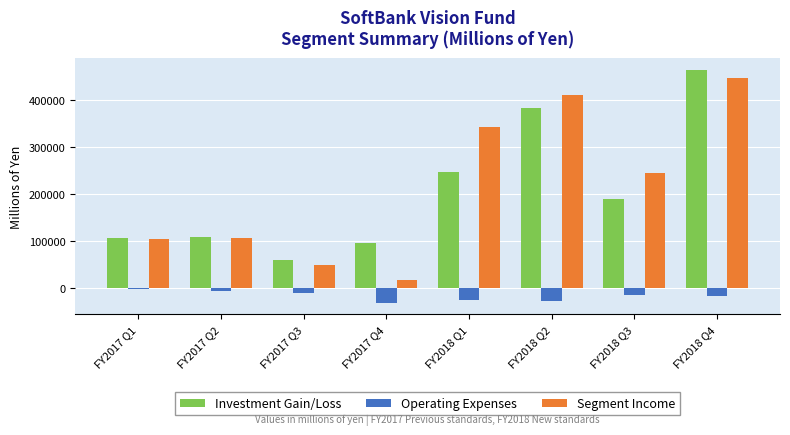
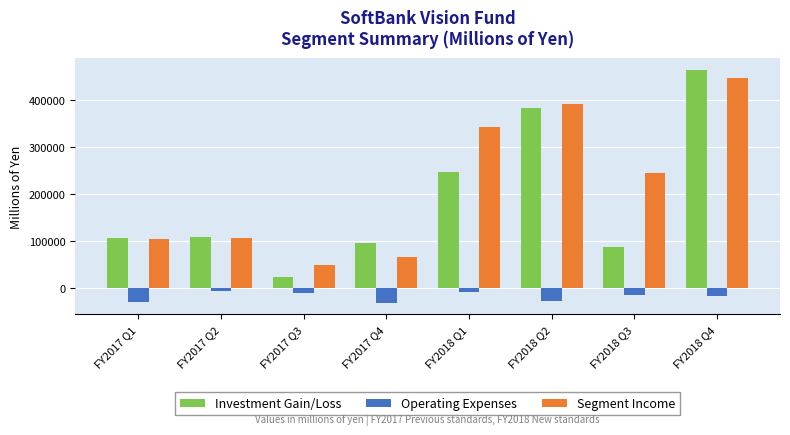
  {
    "Investment Gain/Loss": {
      "FY2017 Q1": 110000,
      "FY2017 Q2": 110000,
-     "FY2017 Q3": 60000,
+     "FY2017 Q3": 20000,
      "FY2017 Q4": 100000,
      "FY2018 Q1": 250000,
      "FY2018 Q2": 380000,
-     "FY2018 Q3": 190000,
+     "FY2018 Q3": 90000,
      "FY2018 Q4": 460000
    },
    "Operating Expenses": {
-     "FY2017 Q1": 0,
+     "FY2017 Q1": -30000,
      "FY2017 Q2": -10000,
      "FY2017 Q3": -10000,
      "FY2017 Q4": -30000,
-     "FY2018 Q1": -30000,
+     "FY2018 Q1": -10000,
      "FY2018 Q2": -30000,
      "FY2018 Q3": -10000,
      "FY2018 Q4": -20000
    },
    "Segment Income": {
      "FY2017 Q1": 110000,
      "FY2017 Q2": 110000,
      "FY2017 Q3": 50000,
-     "FY2017 Q4": 20000,
+     "FY2017 Q4": 70000,
      "FY2018 Q1": 340000,
-     "FY2018 Q2": 410000,
+     "FY2018 Q2": 390000,
      "FY2018 Q3": 240000,
      "FY2018 Q4": 450000
    }
  }
